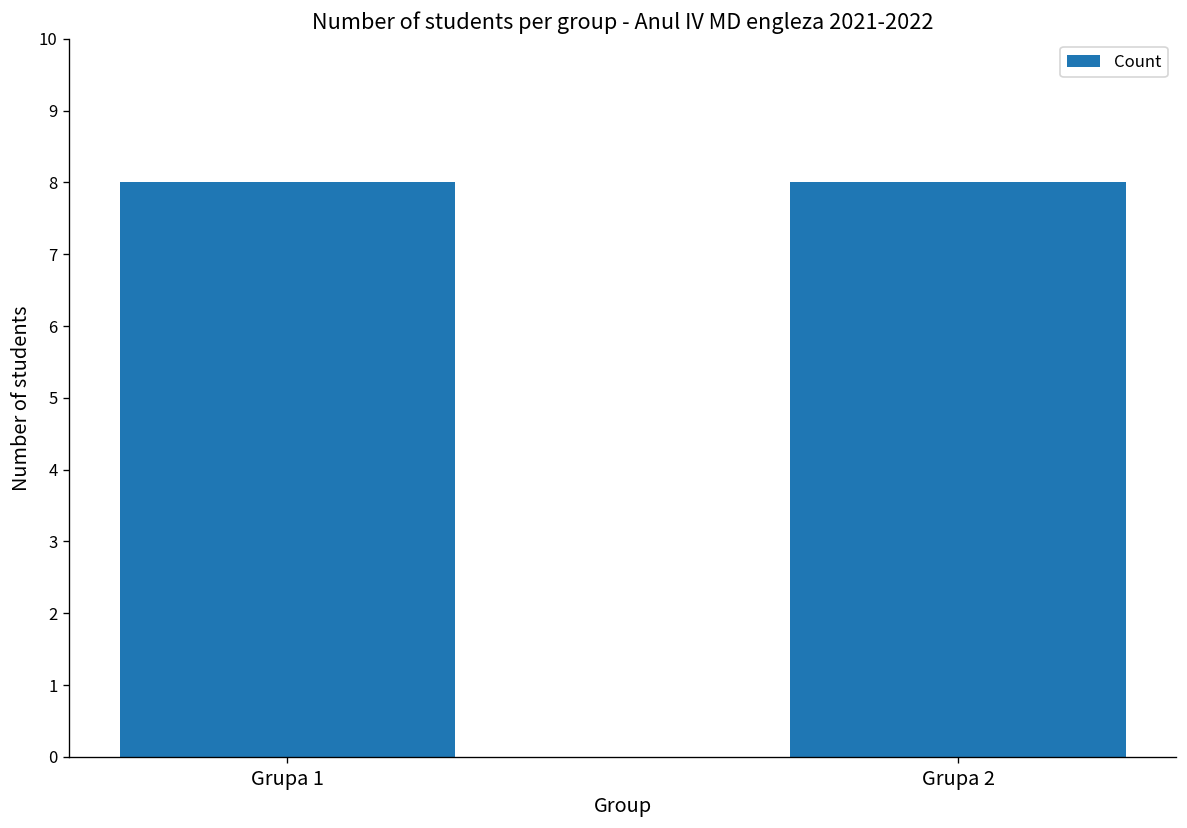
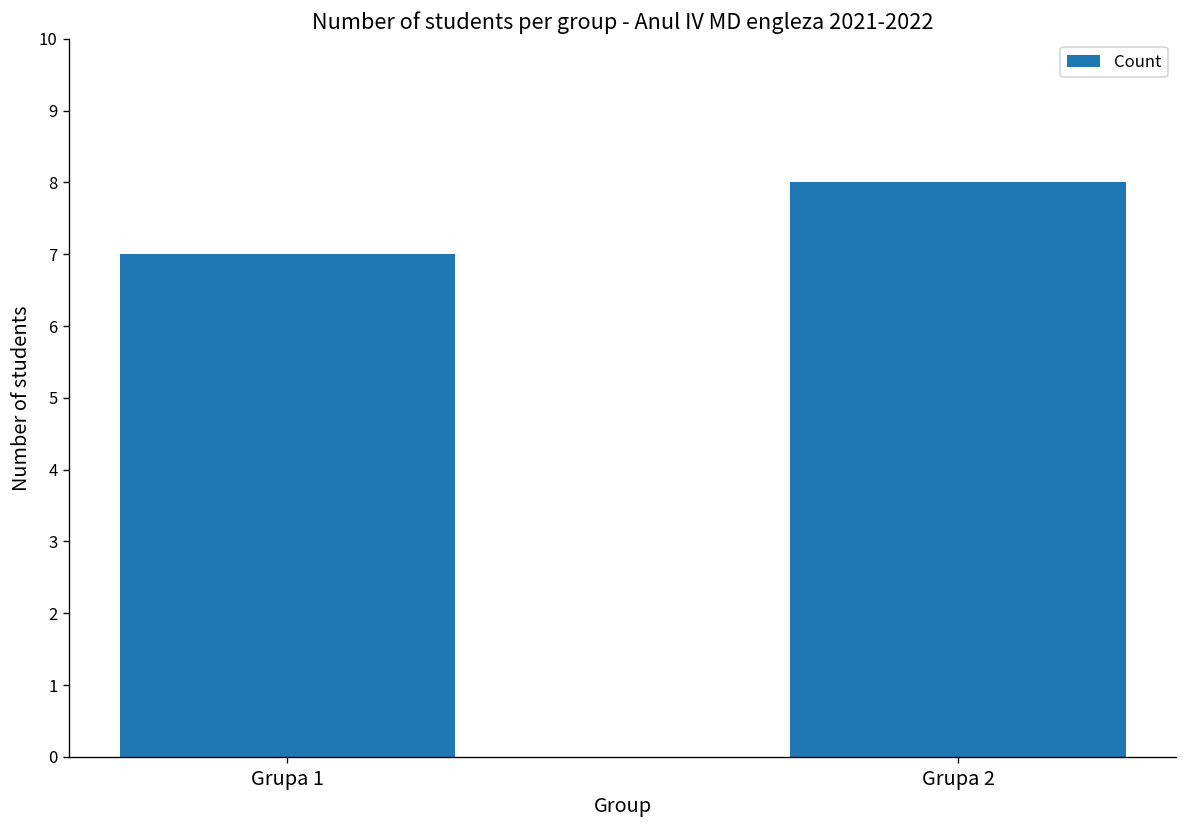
  {
-   "Grupa 1": 8,
+   "Grupa 1": 7,
    "Grupa 2": 8
  }
